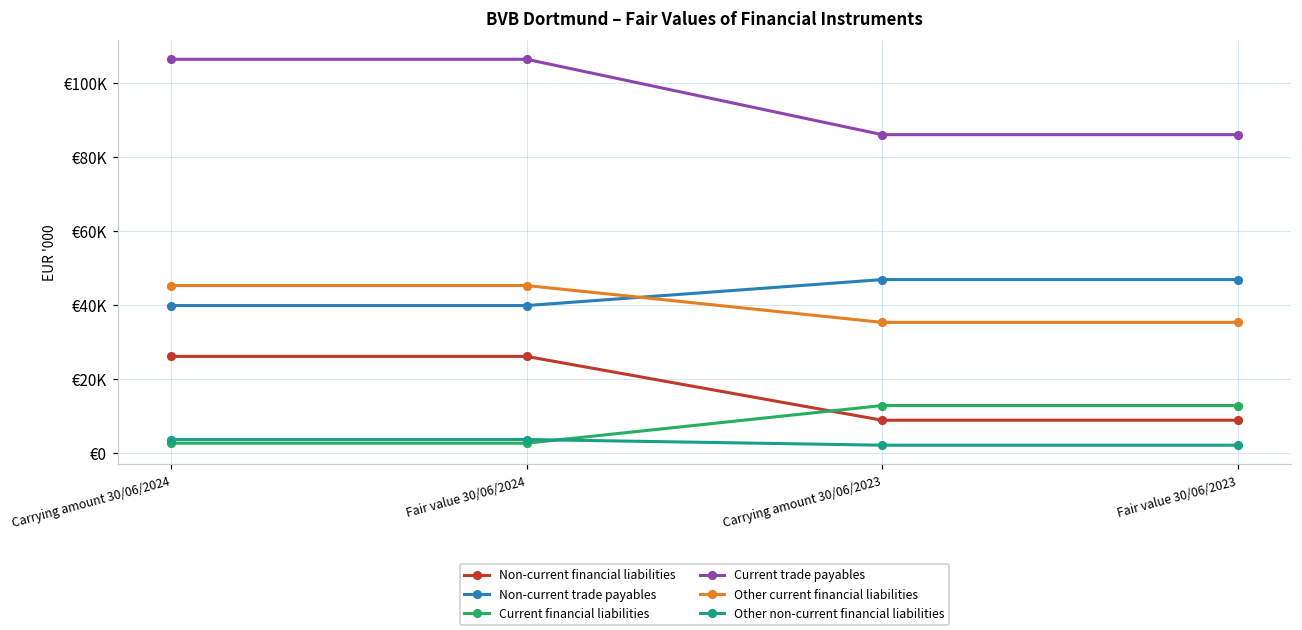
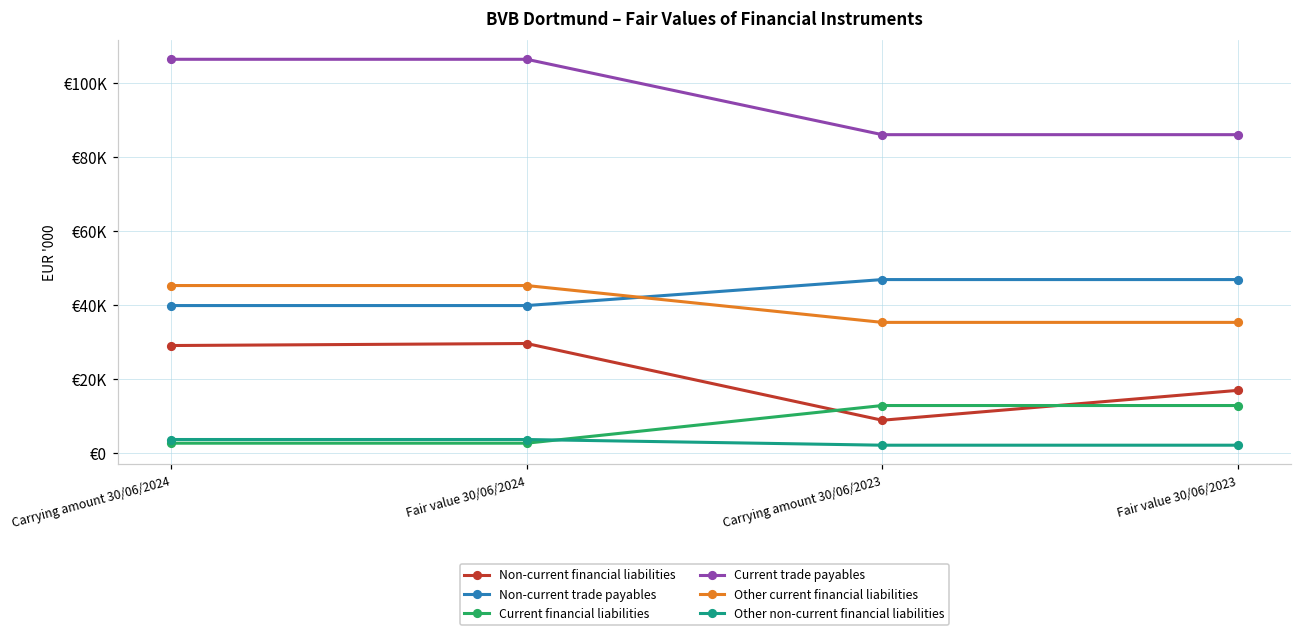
  {
    "Non-current financial liabilities": {
-     "Carrying amount 30/06/2024": "€26000",
-     "Fair value 30/06/2024": "€26000",
+     "Carrying amount 30/06/2024": "€29000",
+     "Fair value 30/06/2024": "€30000",
      "Carrying amount 30/06/2023": "€9000",
-     "Fair value 30/06/2023": "€9000"
+     "Fair value 30/06/2023": "€17000"
    },
    "Non-current trade payables": {
      "Carrying amount 30/06/2024": "€40000",
      "Fair value 30/06/2024": "€40000",
      "Carrying amount 30/06/2023": "€47000",
      "Fair value 30/06/2023": "€47000"
    },
    "Current trade payables": {
      "Carrying amount 30/06/2024": "€106000",
      "Fair value 30/06/2024": "€106000",
      "Carrying amount 30/06/2023": "€86000",
      "Fair value 30/06/2023": "€86000"
    },
    "Other current financial liabilities": {
      "Carrying amount 30/06/2024": "€45000",
      "Fair value 30/06/2024": "€45000",
      "Carrying amount 30/06/2023": "€35000",
      "Fair value 30/06/2023": "€35000"
    }
  }
